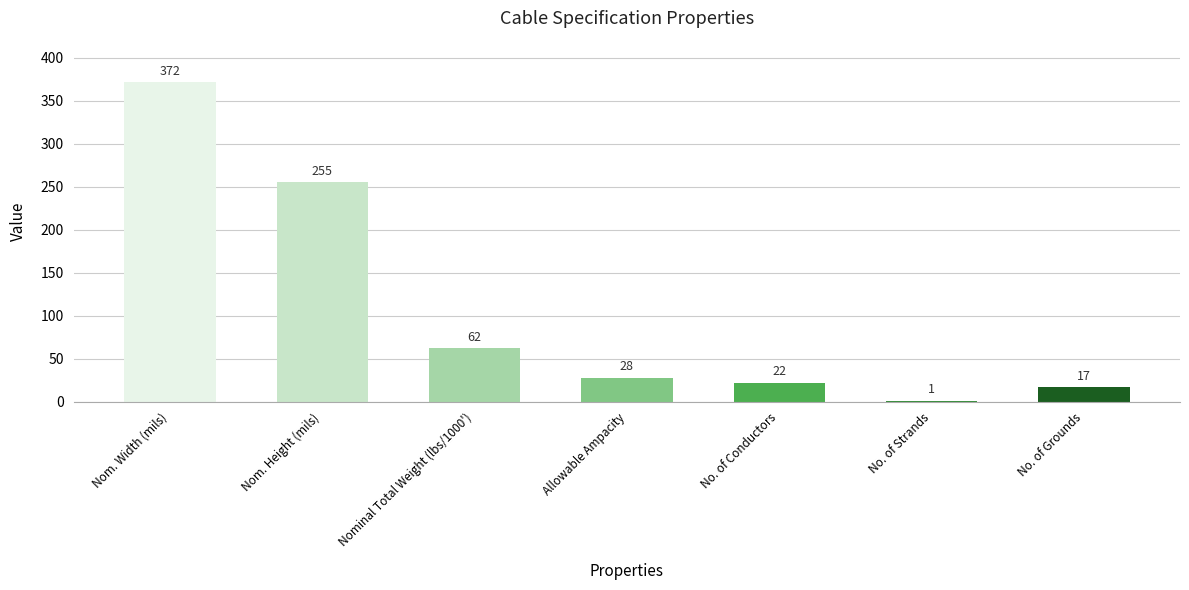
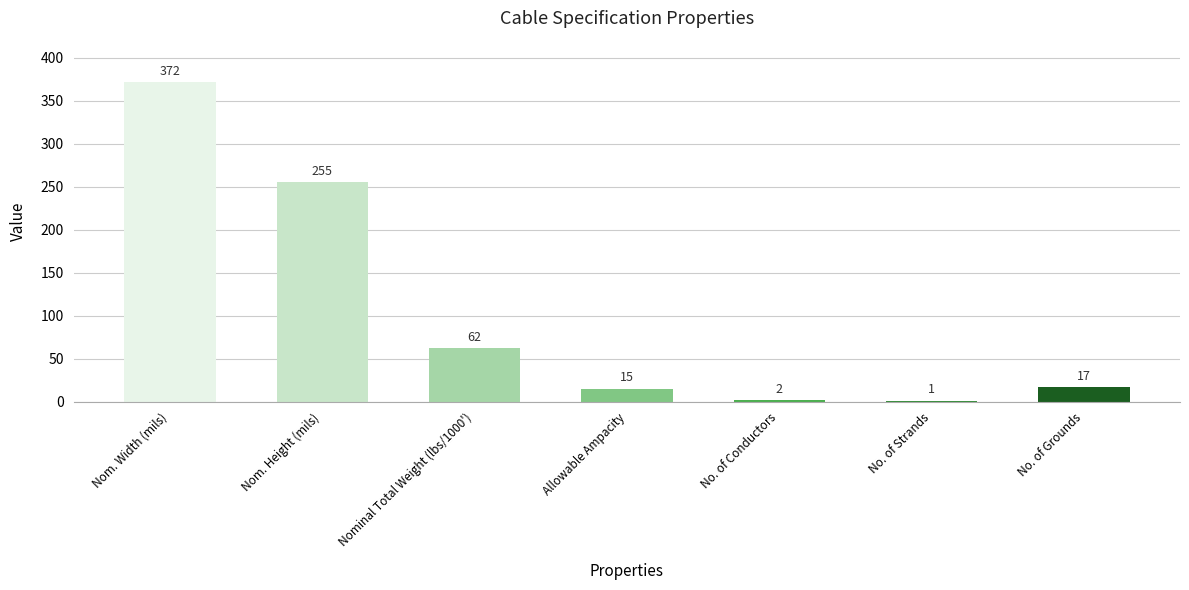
  {
    "Nom. Width (mils)": 372,
    "Nom. Height (mils)": 255,
    "Nominal Total Weight (lbs/1000')": 62,
-   "Allowable Ampacity": 28,
-   "No. of Conductors": 22,
+   "Allowable Ampacity": 15,
+   "No. of Conductors": 2,
    "No. of Strands": 1,
    "No. of Grounds": 17
  }
